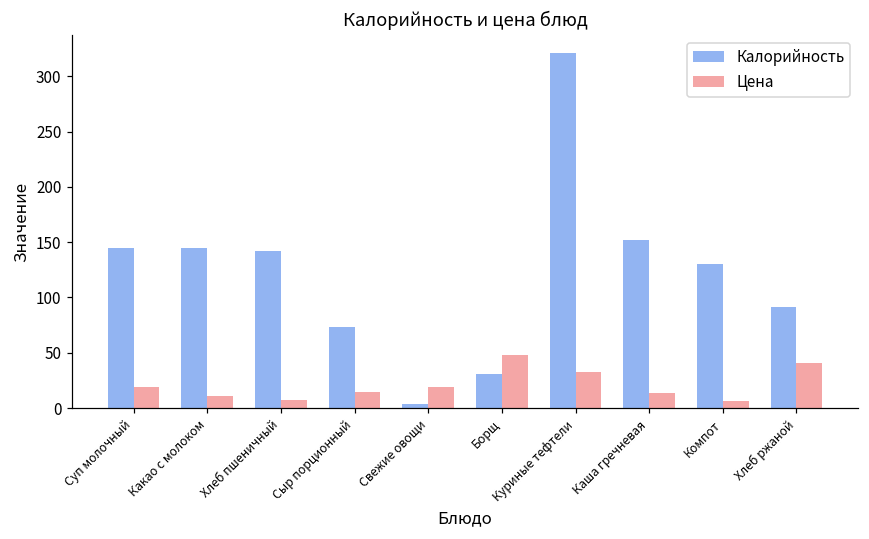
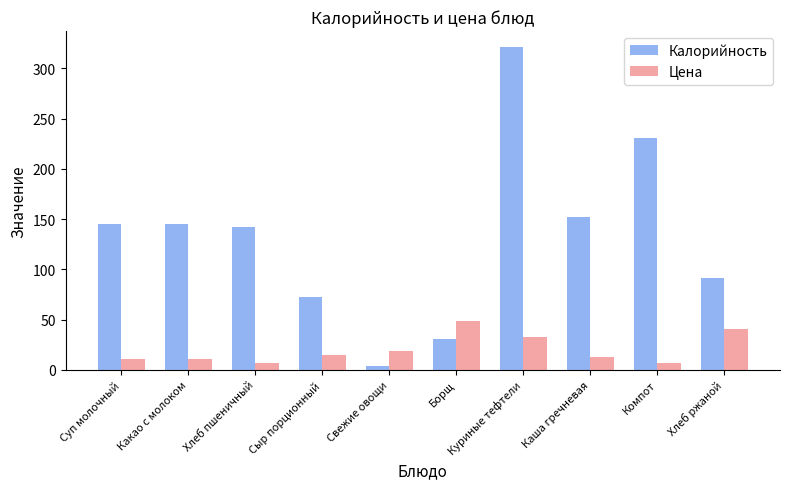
  {
    "Калорийность": {
      "Суп молочный": 145,
      "Какао с молоком": 145,
      "Хлеб пшеничный": 142,
      "Сыр порционный": 73,
      "Свежие овощи": 4,
      "Борщ": 31,
      "Куриные тефтели": 321,
      "Каша гречневая": 152,
-     "Компот": 130,
+     "Компот": 231,
      "Хлеб ржаной": 91
    },
    "Цена": {
-     "Суп молочный": 19,
+     "Суп молочный": 11,
      "Какао с молоком": 11,
      "Хлеб пшеничный": 7,
      "Сыр порционный": 15,
      "Свежие овощи": 19,
      "Борщ": 48,
      "Куриные тефтели": 33,
      "Каша гречневая": 13,
      "Компот": 7,
      "Хлеб ржаной": 40
    }
  }
